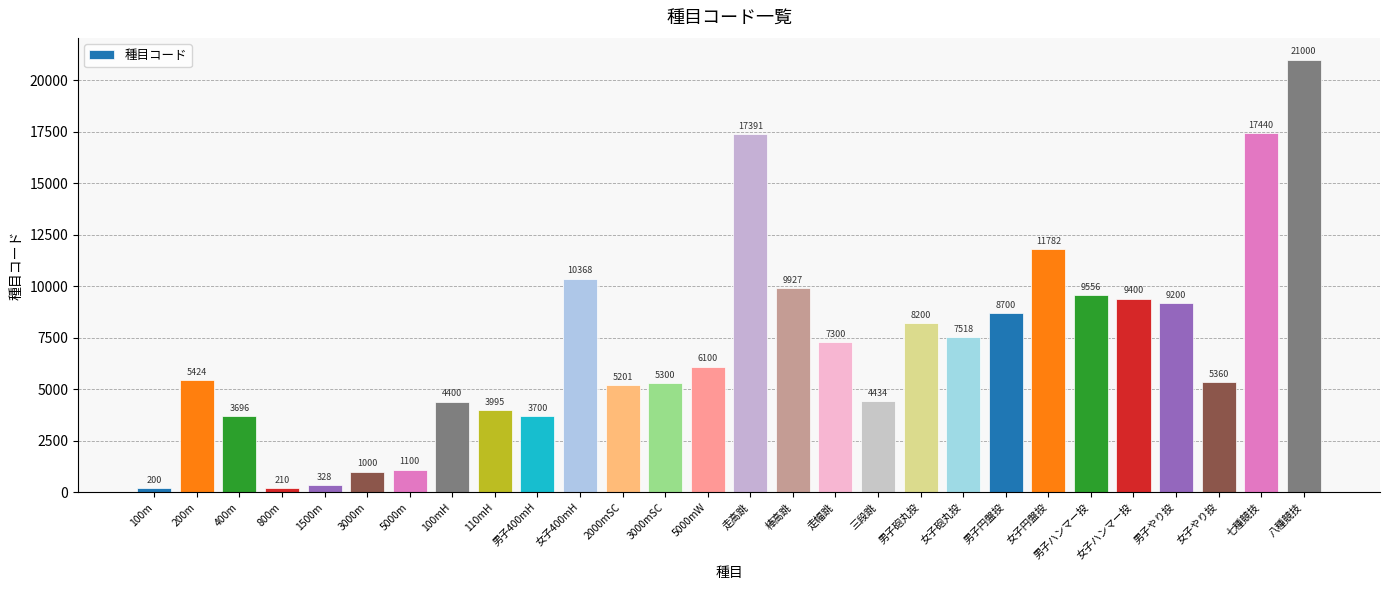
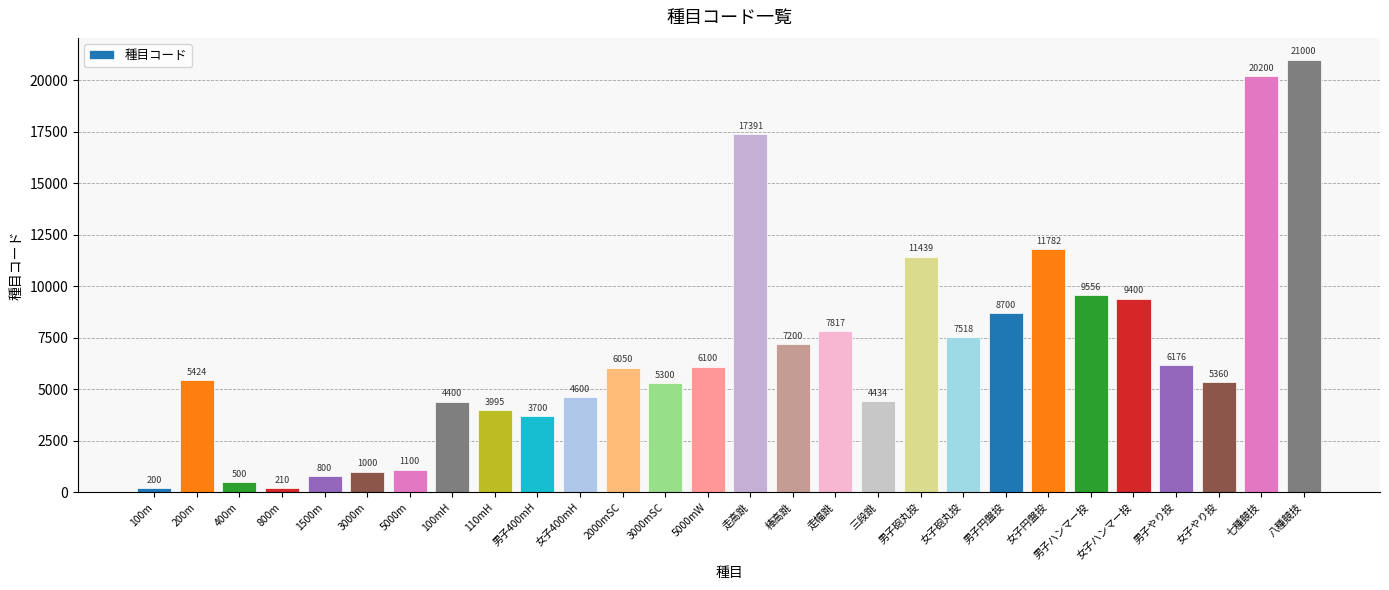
  {
    "100m": 200,
    "200m": 5424,
-   "400m": 3696,
+   "400m": 500,
    "800m": 210,
-   "1500m": 328,
+   "1500m": 800,
    "3000m": 1000,
    "5000m": 1100,
    "100mH": 4400,
    "110mH": 3995,
    "男子400mH": 3700,
-   "女子400mH": 10368,
-   "2000mSC": 5201,
+   "女子400mH": 4600,
+   "2000mSC": 6050,
    "3000mSC": 5300,
    "5000mW": 6100,
    "走高跳": 17391,
-   "棒高跳": 9927,
-   "走幅跳": 7300,
+   "棒高跳": 7200,
+   "走幅跳": 7817,
    "三段跳": 4434,
-   "男子砲丸投": 8200,
+   "男子砲丸投": 11439,
    "女子砲丸投": 7518,
    "男子円盤投": 8700,
    "女子円盤投": 11782,
    "男子ハンマー投": 9556,
    "女子ハンマー投": 9400,
-   "男子やり投": 9200,
+   "男子やり投": 6176,
    "女子やり投": 5360,
-   "七種競技": 17440,
+   "七種競技": 20200,
    "八種競技": 21000
  }
